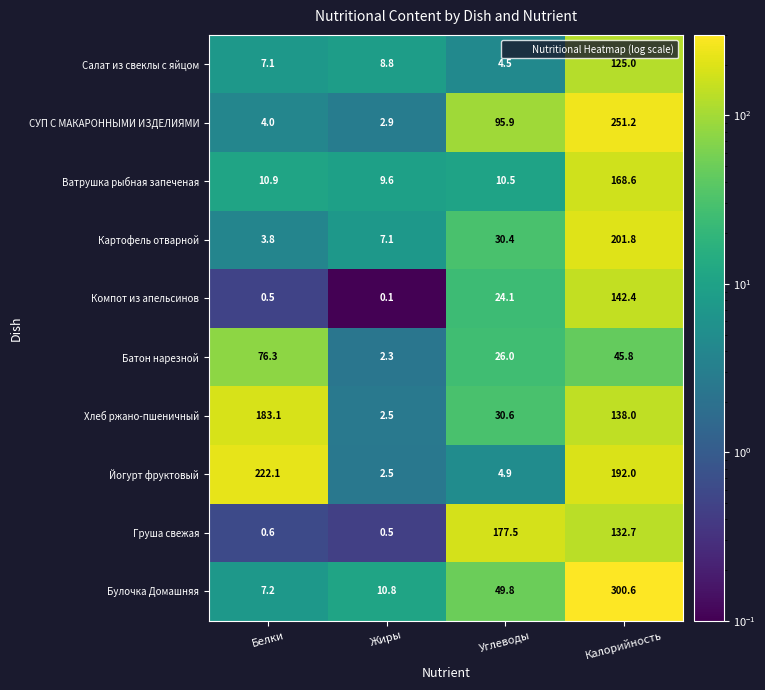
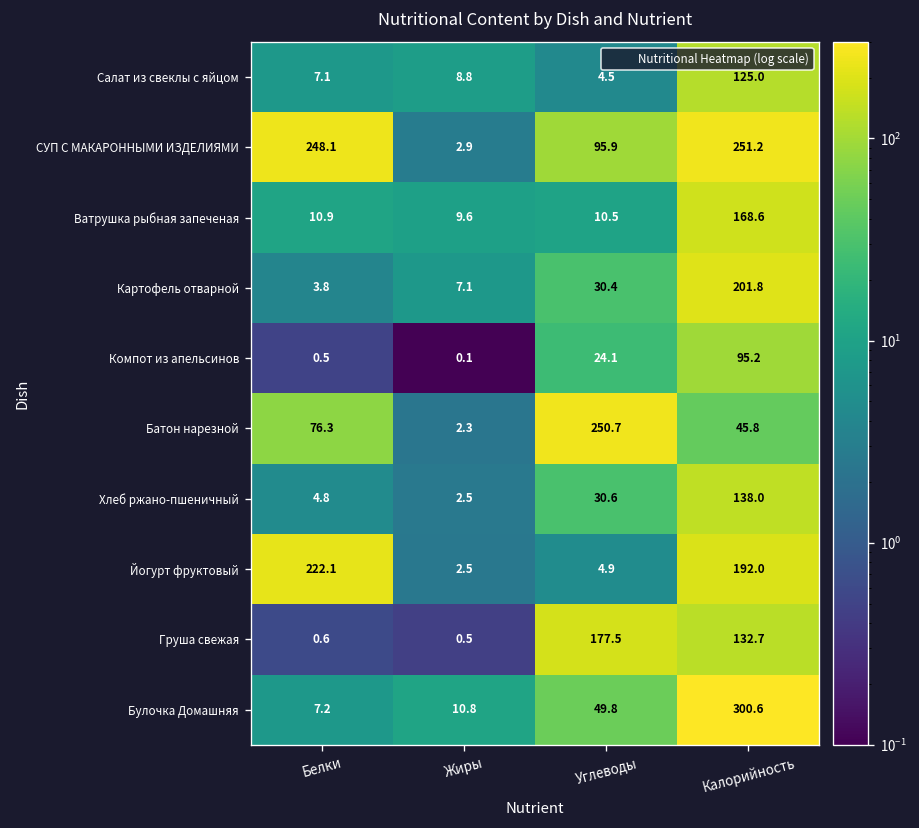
  {
    "Салат из свеклы с яйцом": {
      "Белки": 7.1,
      "Жиры": 8.8,
      "Углеводы": 4.5,
      "Калорийность": 125.0
    },
    "СУП С МАКАРОННЫМИ ИЗДЕЛИЯМИ": {
-     "Белки": 4.0,
+     "Белки": 248.1,
      "Жиры": 2.9,
      "Углеводы": 95.9,
      "Калорийность": 251.2
    },
    "Ватрушка рыбная запеченая": {
      "Белки": 10.9,
      "Жиры": 9.6,
      "Углеводы": 10.5,
      "Калорийность": 168.6
    },
    "Картофель отварной": {
      "Белки": 3.8,
      "Жиры": 7.1,
      "Углеводы": 30.4,
      "Калорийность": 201.8
    },
    "Компот из апельсинов": {
      "Белки": 0.5,
      "Жиры": 0.1,
      "Углеводы": 24.1,
-     "Калорийность": 142.4
+     "Калорийность": 95.2
    },
    "Батон нарезной": {
      "Белки": 76.3,
      "Жиры": 2.3,
-     "Углеводы": 26.0,
+     "Углеводы": 250.7,
      "Калорийность": 45.8
    },
    "Хлеб ржано-пшеничный": {
-     "Белки": 183.1,
+     "Белки": 4.8,
      "Жиры": 2.5,
      "Углеводы": 30.6,
      "Калорийность": 138.0
    },
    "Йогурт фруктовый": {
      "Белки": 222.1,
      "Жиры": 2.5,
      "Углеводы": 4.9,
      "Калорийность": 192.0
    },
    "Груша свежая": {
      "Белки": 0.6,
      "Жиры": 0.5,
      "Углеводы": 177.5,
      "Калорийность": 132.7
    },
    "Булочка Домашняя": {
      "Белки": 7.2,
      "Жиры": 10.8,
      "Углеводы": 49.8,
      "Калорийность": 300.6
    }
  }
